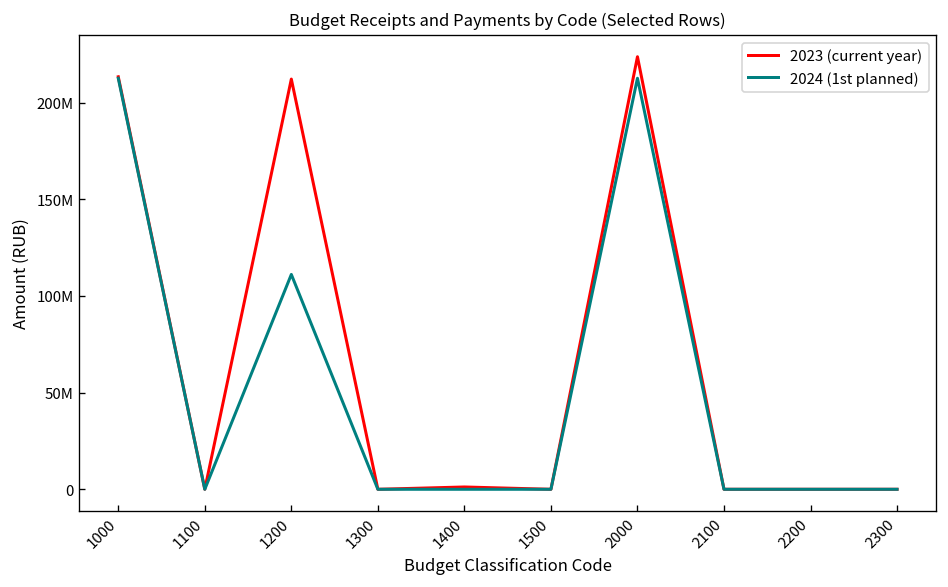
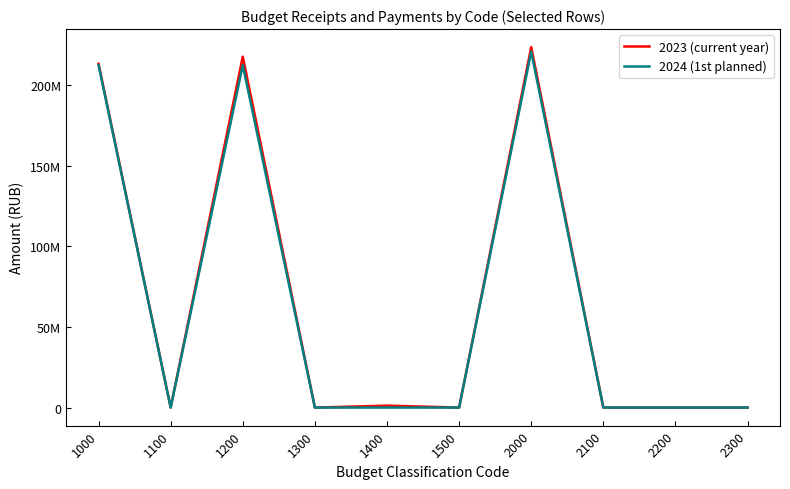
  {
    "2023 (current year)": {
-     "1200": 212000000,
+     "1200": 218000000,
      "2000": 224000000
    },
    "2024 (1st planned)": {
-     "1200": 111000000,
-     "2000": 213000000
+     "1200": 213000000,
+     "2000": 221000000
    }
  }
